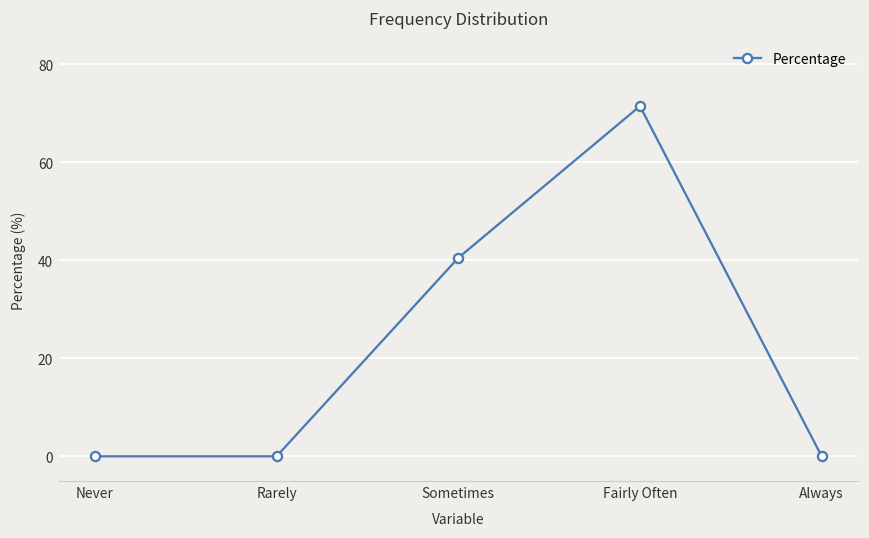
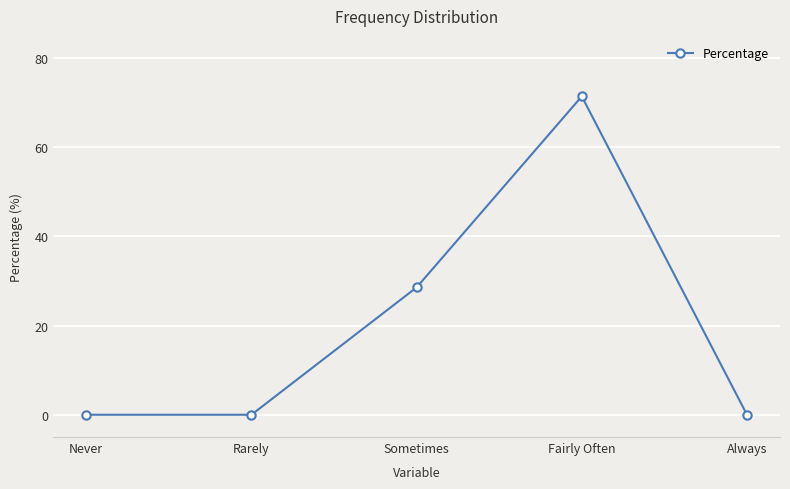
  {
    "Never": 0,
    "Rarely": 0,
-   "Sometimes": 40,
+   "Sometimes": 29,
    "Fairly Often": 71,
    "Always": 0
  }
